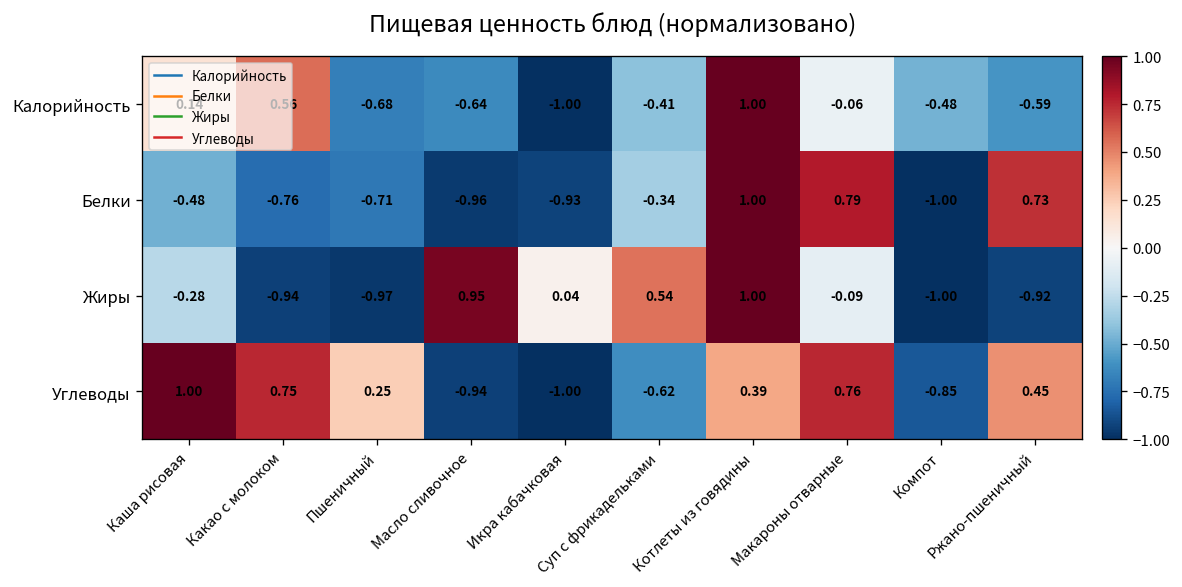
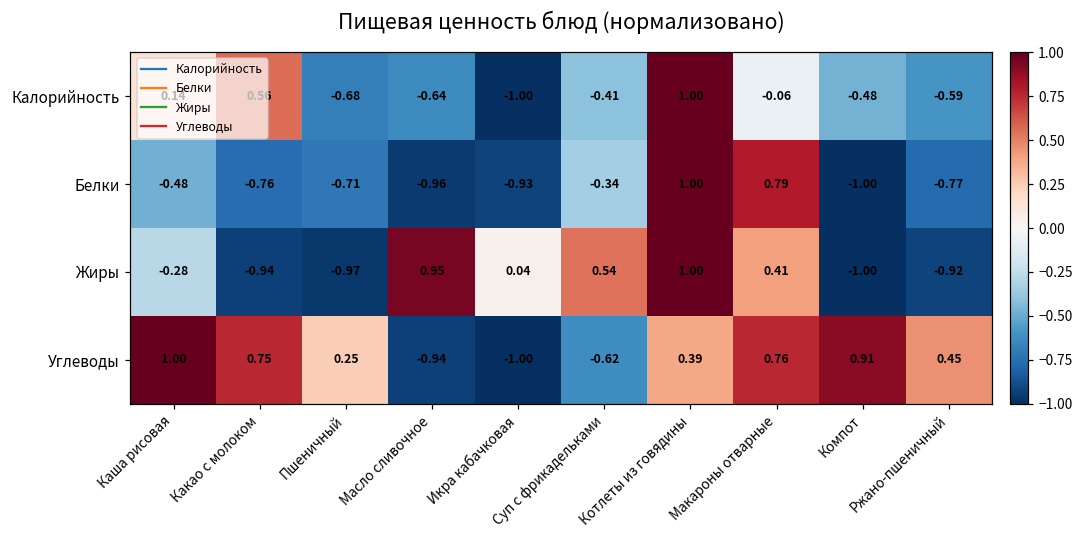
  {
    "Калорийность": {
      "Пшеничный": -0.68,
      "Масло сливочное": -0.64,
      "Икра кабачковая": -1.00,
      "Суп с фрикадельками": -0.41,
      "Котлеты из говядины": 1.00,
      "Макароны отварные": -0.06,
      "Компот": -0.48,
      "Ржано-пшеничный": -0.59
    },
    "Белки": {
      "Каша рисовая": -0.48,
      "Какао с молоком": -0.76,
      "Пшеничный": -0.71,
      "Масло сливочное": -0.96,
      "Икра кабачковая": -0.93,
      "Суп с фрикадельками": -0.34,
      "Котлеты из говядины": 1.00,
      "Макароны отварные": 0.79,
      "Компот": -1.00,
-     "Ржано-пшеничный": 0.73
+     "Ржано-пшеничный": -0.77
    },
    "Жиры": {
      "Каша рисовая": -0.28,
      "Какао с молоком": -0.94,
      "Пшеничный": -0.97,
      "Масло сливочное": 0.95,
      "Икра кабачковая": 0.04,
      "Суп с фрикадельками": 0.54,
      "Котлеты из говядины": 1.00,
-     "Макароны отварные": -0.09,
+     "Макароны отварные": 0.41,
      "Компот": -1.00,
      "Ржано-пшеничный": -0.92
    },
    "Углеводы": {
      "Каша рисовая": 1.00,
      "Какао с молоком": 0.75,
      "Пшеничный": 0.25,
      "Масло сливочное": -0.94,
      "Икра кабачковая": -1.00,
      "Суп с фрикадельками": -0.62,
      "Котлеты из говядины": 0.39,
      "Макароны отварные": 0.76,
-     "Компот": -0.85,
+     "Компот": 0.91,
      "Ржано-пшеничный": 0.45
    }
  }
